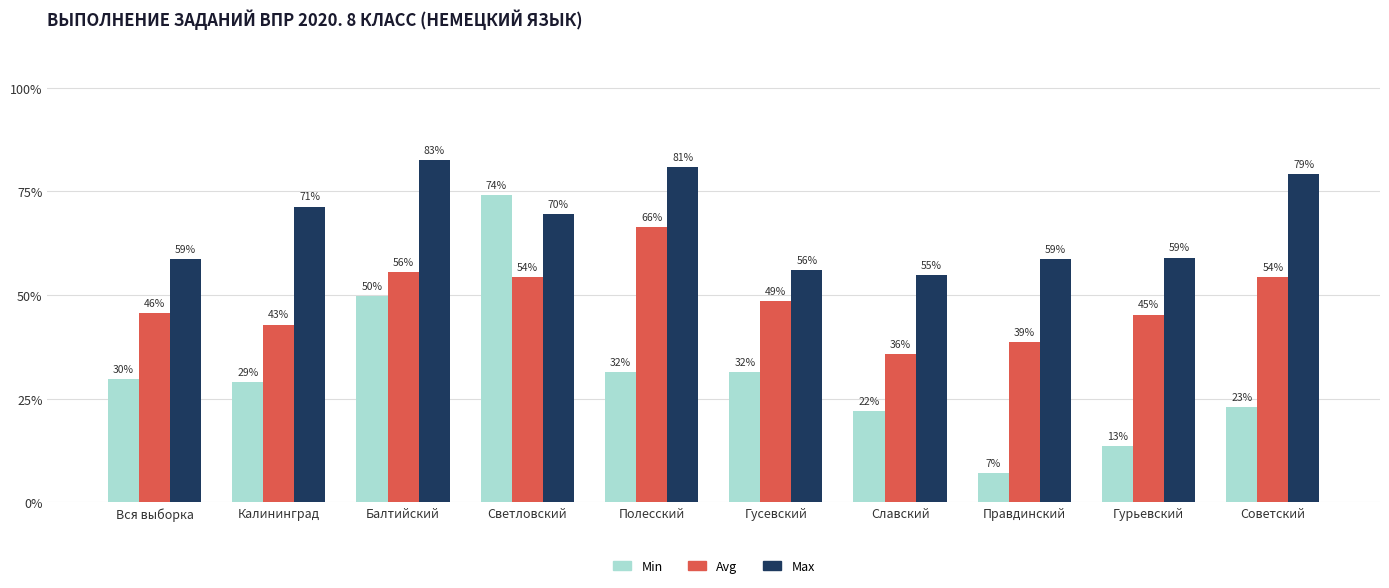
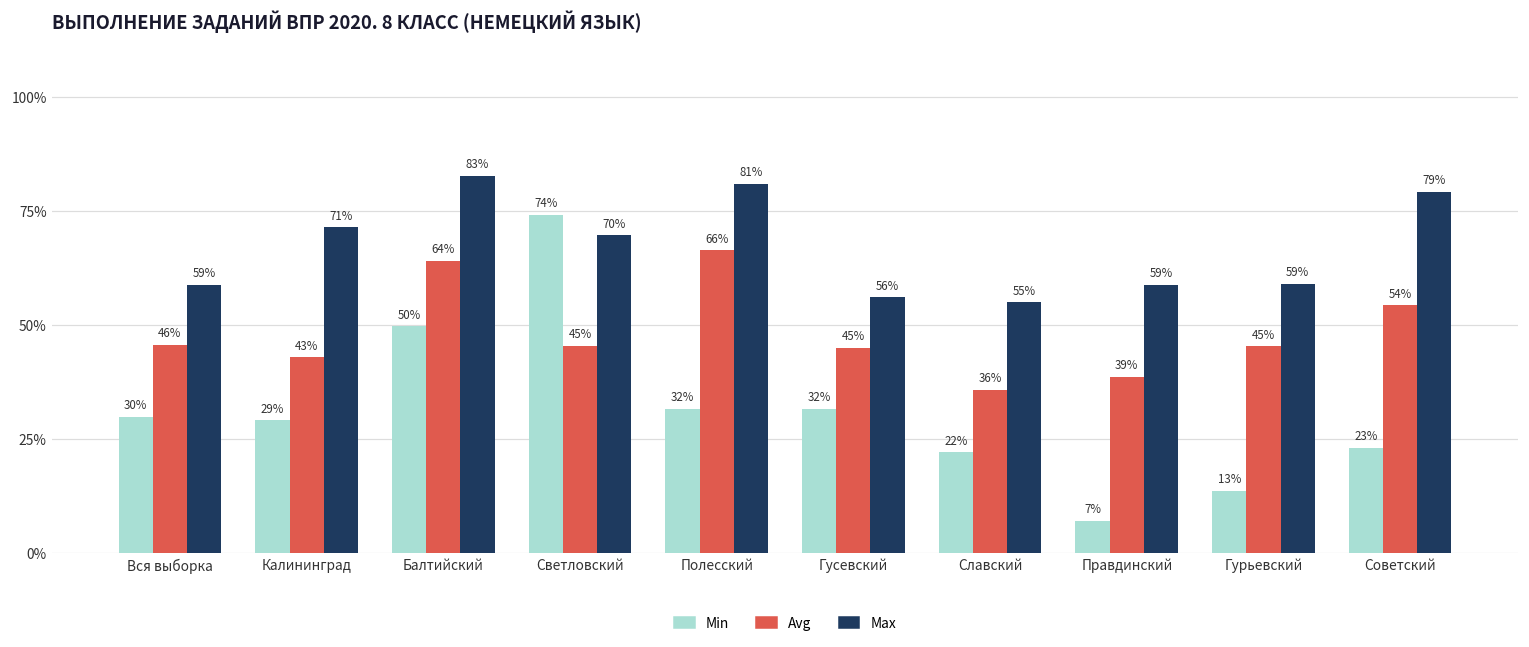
  {
    "Min": {
      "Вся выборка": "30%",
      "Калининград": "29%",
      "Балтийский": "50%",
      "Светловский": "74%",
      "Полесский": "32%",
      "Гусевский": "32%",
      "Славский": "22%",
      "Правдинский": "7%",
      "Гурьевский": "13%",
      "Советский": "23%"
    },
    "Avg": {
      "Вся выборка": "46%",
      "Калининград": "43%",
-     "Балтийский": "56%",
-     "Светловский": "54%",
+     "Балтийский": "64%",
+     "Светловский": "45%",
      "Полесский": "66%",
-     "Гусевский": "49%",
+     "Гусевский": "45%",
      "Славский": "36%",
      "Правдинский": "39%",
      "Гурьевский": "45%",
      "Советский": "54%"
    },
    "Max": {
      "Вся выборка": "59%",
      "Калининград": "71%",
      "Балтийский": "83%",
      "Светловский": "70%",
      "Полесский": "81%",
      "Гусевский": "56%",
      "Славский": "55%",
      "Правдинский": "59%",
      "Гурьевский": "59%",
      "Советский": "79%"
    }
  }
